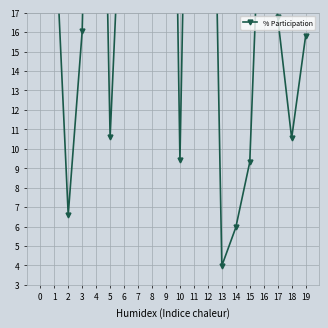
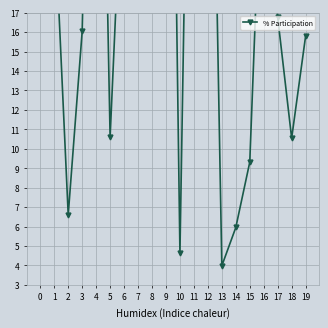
  {
    "2": 6.6,
    "3": 16.0,
    "5": 10.6,
-   "10": 9.4,
+   "10": 4.6,
    "13": 4.0,
    "14": 6.0,
    "15": 9.3,
    "18": 10.5,
    "19": 15.8
  }
